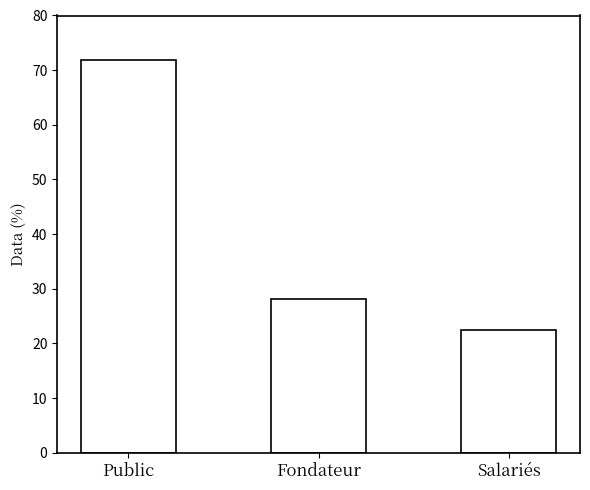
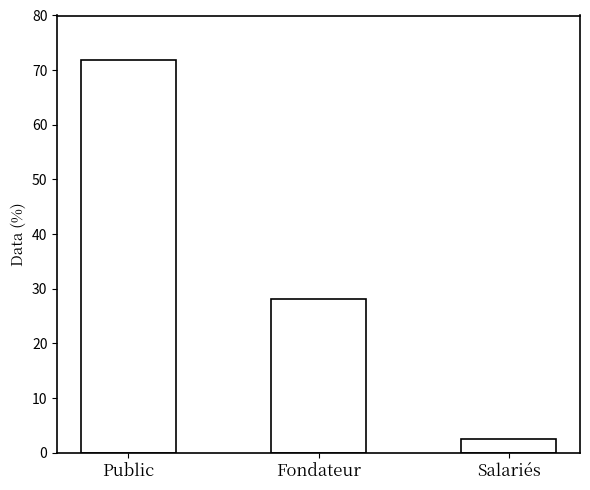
  {
    "Public": 72,
    "Fondateur": 28,
-   "Salariés": 22
+   "Salariés": 3
  }
